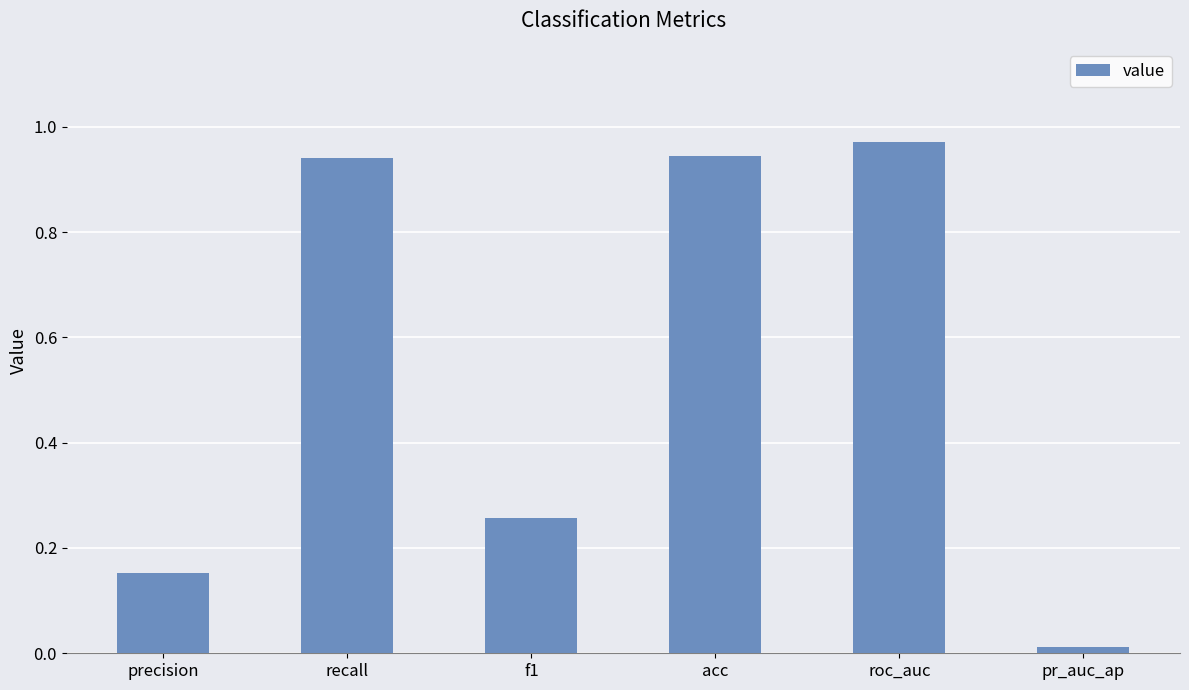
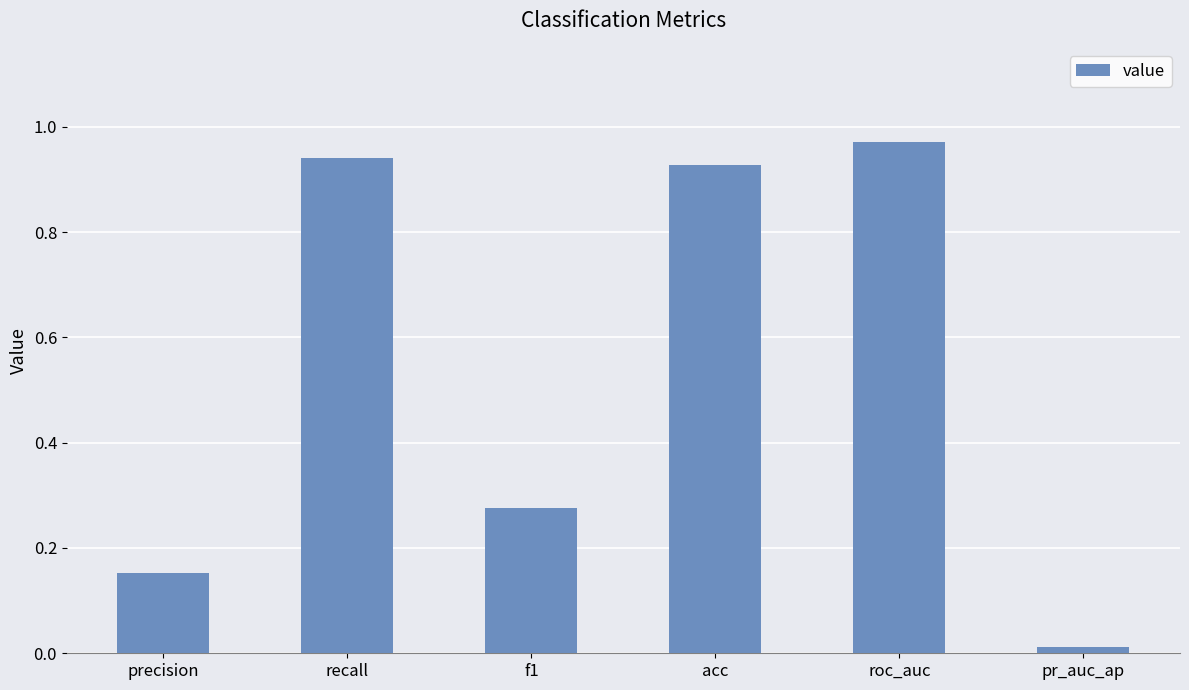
  {
    "precision": 0.15,
    "recall": 0.94,
-   "f1": 0.26,
-   "acc": 0.94,
+   "f1": 0.28,
+   "acc": 0.93,
    "roc_auc": 0.97,
    "pr_auc_ap": 0.01
  }
